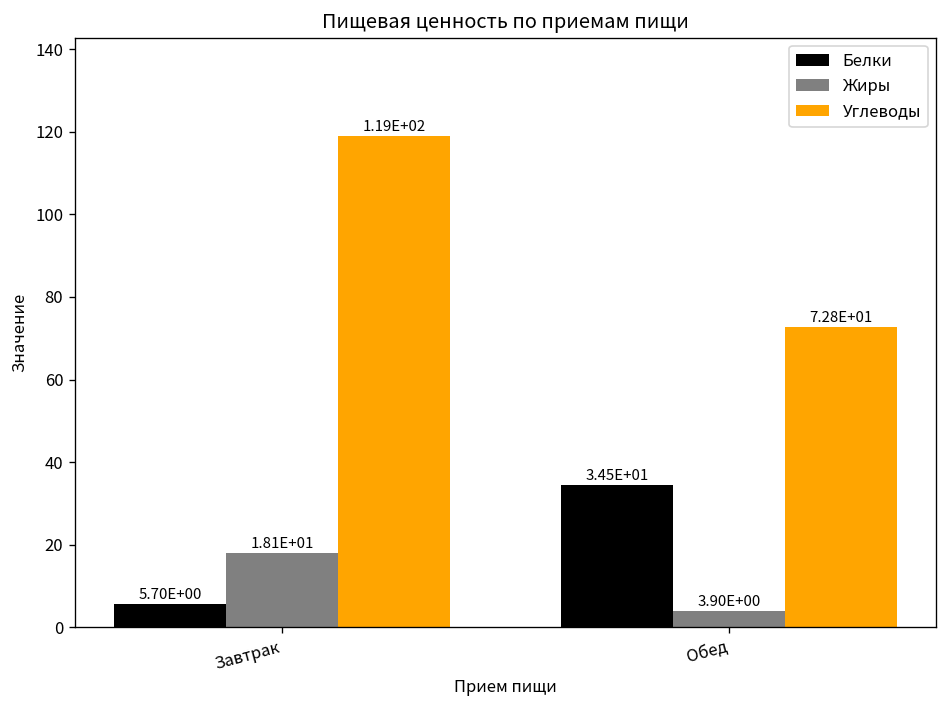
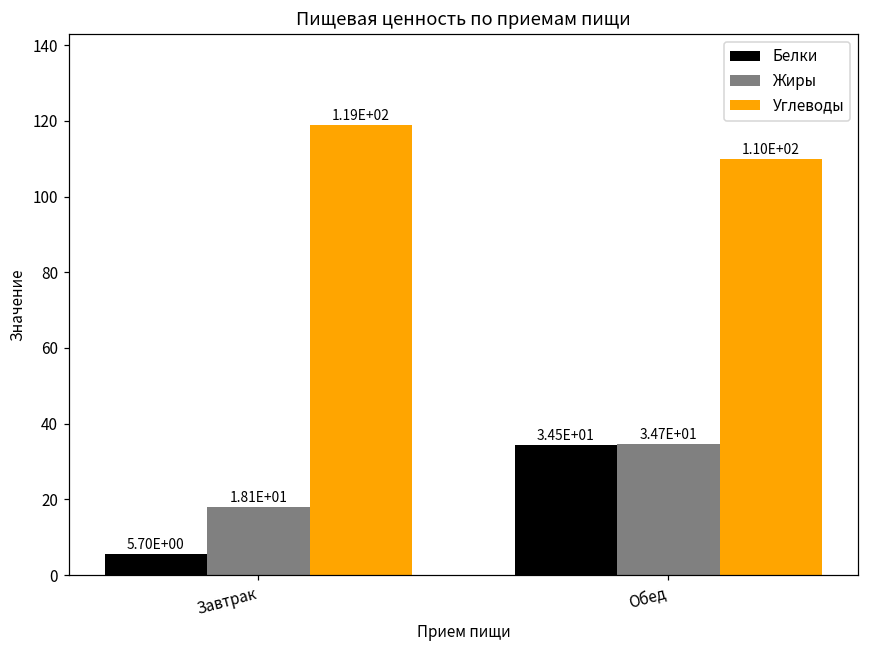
  {
    "Белки": {
      "Завтрак": "5.70E+00",
      "Обед": "3.45E+01"
    },
    "Жиры": {
      "Завтрак": "1.81E+01",
-     "Обед": "3.90E+00"
+     "Обед": "3.47E+01"
    },
    "Углеводы": {
      "Завтрак": "1.19E+02",
-     "Обед": "7.28E+01"
+     "Обед": "1.10E+02"
    }
  }
